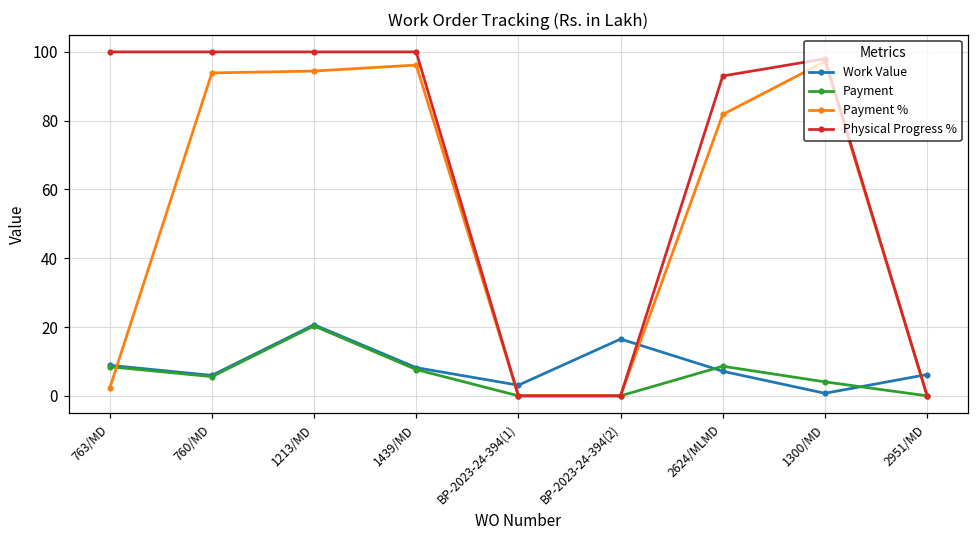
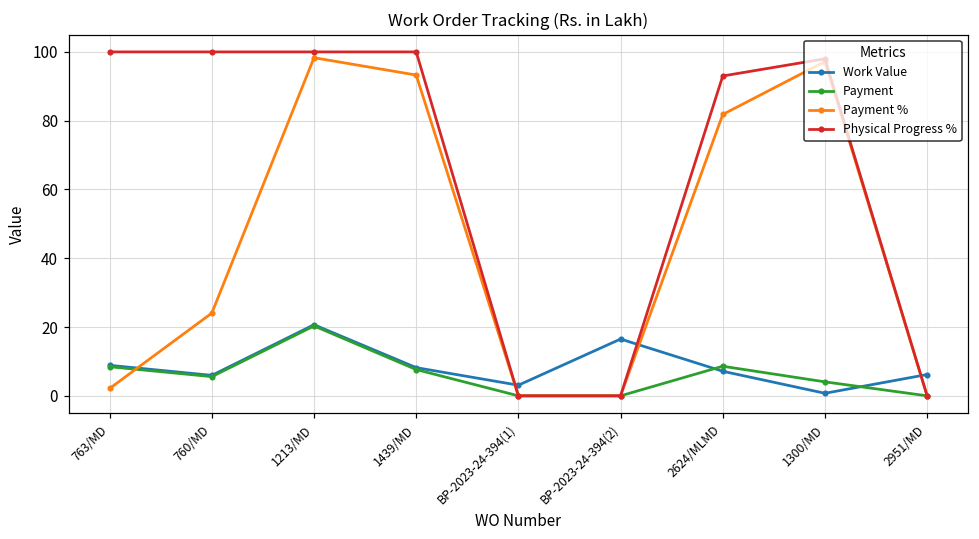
  {
    "Work Value": {
      "BP-2023-24-394(1)": 3,
      "BP-2023-24-394(2)": 17,
      "2624/MLMD": 7,
      "1300/MD": 1,
      "2951/MD": 6
    },
    "Payment": {
      "2624/MLMD": 9,
      "1300/MD": 4
    },
    "Payment %": {
      "763/MD": 2,
-     "760/MD": 94,
-     "1213/MD": 94,
-     "1439/MD": 96,
+     "760/MD": 24,
+     "1213/MD": 98,
+     "1439/MD": 93,
      "2624/MLMD": 82
    },
    "Physical Progress %": {
      "763/MD": 100,
      "760/MD": 100,
      "1213/MD": 100,
      "1439/MD": 100,
      "2624/MLMD": 93
    }
  }
